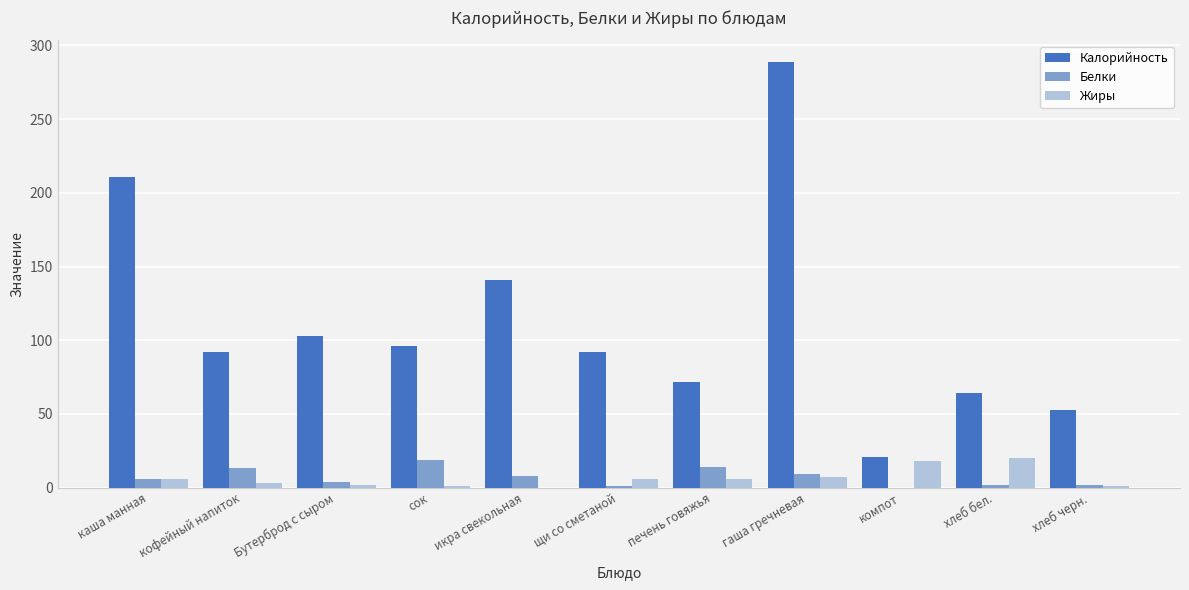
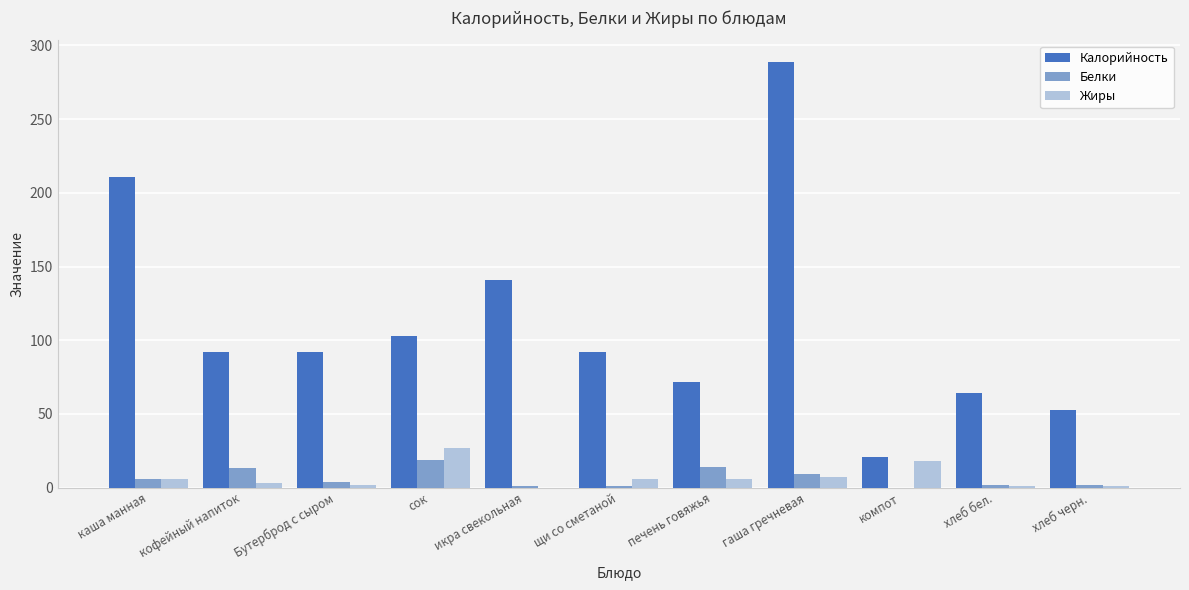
  {
    "Калорийность": {
      "каша манная": 211,
      "кофейный напиток": 92,
-     "Бутерброд с сыром": 103,
-     "сок": 96,
+     "Бутерброд с сыром": 92,
+     "сок": 103,
      "икра свекольная": 141,
      "щи со сметаной": 92,
      "печень говяжья": 72,
      "гаша гречневая": 289,
      "компот": 21,
      "хлеб бел.": 64,
      "хлеб черн.": 53
    },
    "Белки": {
      "каша манная": 6,
      "кофейный напиток": 13,
      "Бутерброд с сыром": 4,
      "сок": 19,
-     "икра свекольная": 8,
+     "икра свекольная": 1,
      "печень говяжья": 14,
      "гаша гречневая": 9,
      "компот": 0,
      "хлеб бел.": 2,
      "хлеб черн.": 2
    },
    "Жиры": {
      "каша манная": 6,
      "кофейный напиток": 3,
      "Бутерброд с сыром": 2,
-     "сок": 1,
+     "сок": 27,
      "щи со сметаной": 6,
      "печень говяжья": 6,
      "гаша гречневая": 7,
      "компот": 18,
-     "хлеб бел.": 20
+     "хлеб бел.": 1
    }
  }
